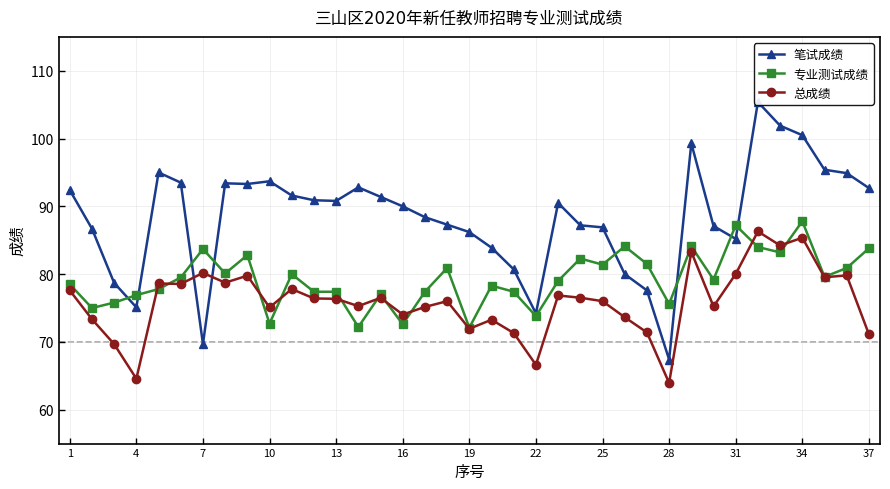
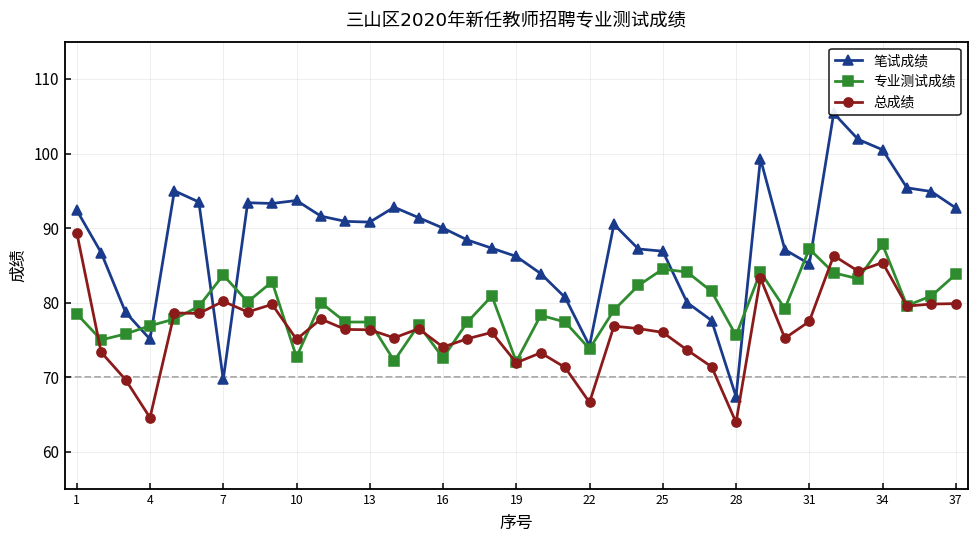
  {
    "笔试成绩": {
      "1": 92,
      "4": 75,
      "7": 70,
      "10": 94,
      "13": 91,
      "16": 90,
      "19": 86,
      "22": 74,
      "25": 87,
      "28": 67,
      "31": 85,
      "34": 101,
      "37": 93
    },
    "专业测试成绩": {
      "1": 79,
      "4": 77,
      "7": 84,
      "10": 73,
      "13": 77,
      "16": 73,
      "22": 74,
-     "25": 81,
+     "25": 85,
      "28": 76,
      "31": 87,
      "34": 88,
      "37": 84
    },
    "总成绩": {
-     "1": 78,
+     "1": 89,
      "4": 65,
      "7": 80,
      "10": 75,
      "13": 76,
      "16": 74,
      "22": 67,
      "25": 76,
      "28": 64,
-     "31": 80,
+     "31": 77,
      "34": 85,
-     "37": 71
+     "37": 80
    }
  }
